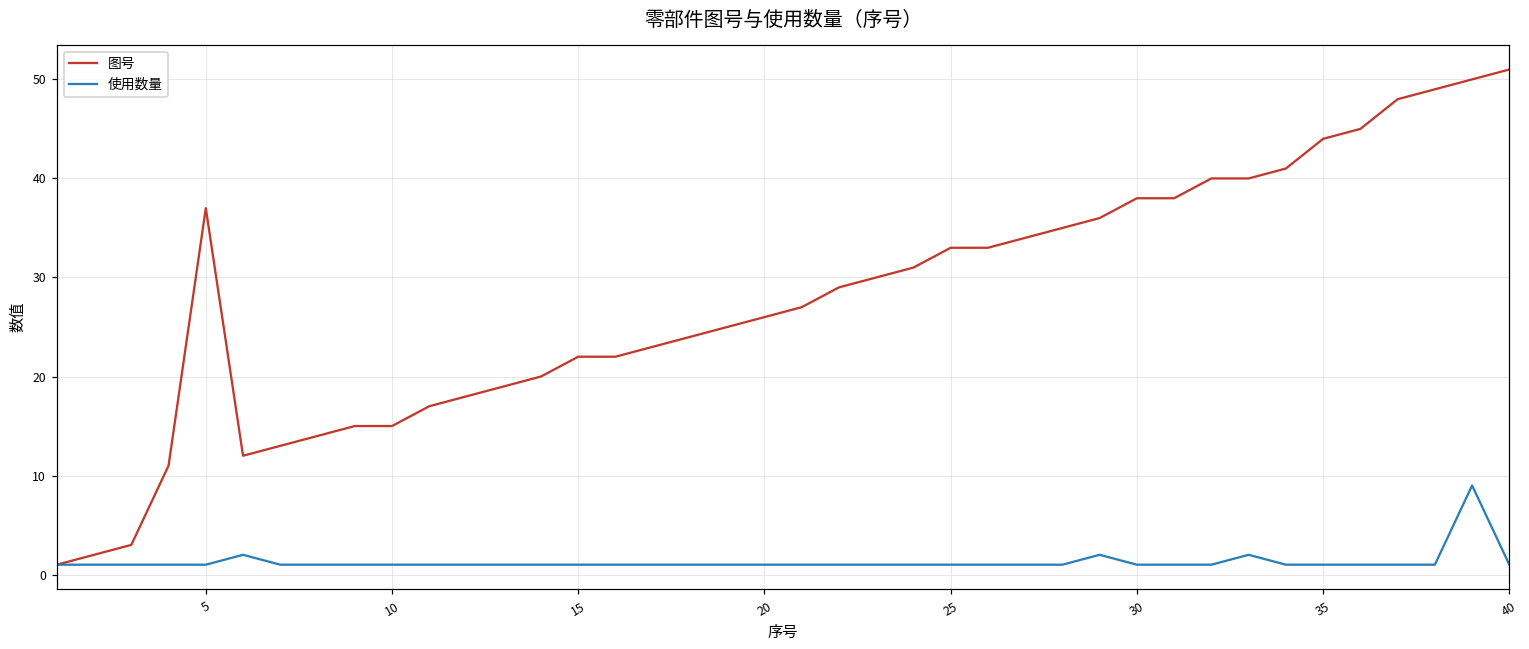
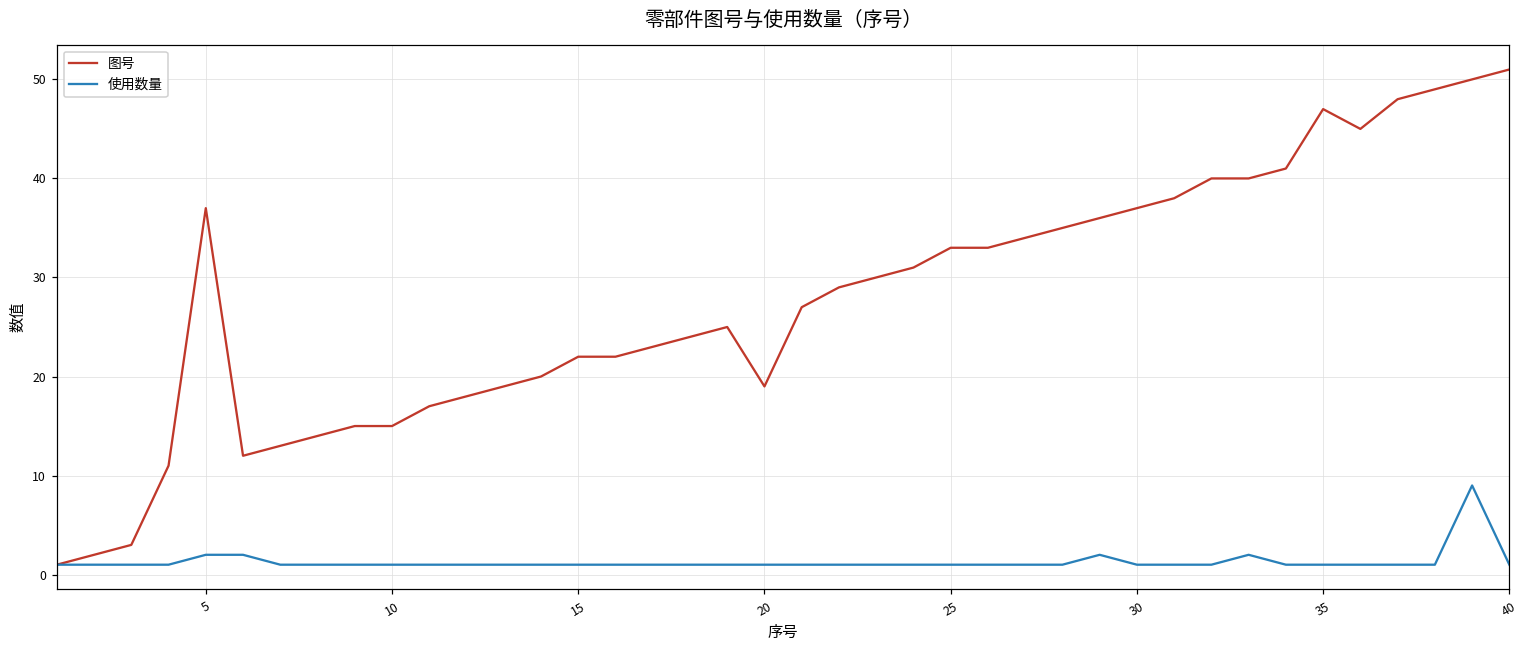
  {
    "图号": {
      "5": 37,
      "10": 15,
      "15": 22,
-     "20": 26,
+     "20": 19,
      "25": 33,
-     "30": 38,
-     "35": 44,
+     "30": 37,
+     "35": 47,
      "40": 51
    },
    "使用数量": {
-     "5": 1,
+     "5": 2,
      "10": 1,
      "15": 1,
      "20": 1,
      "25": 1,
      "30": 1,
      "35": 1,
      "40": 1
    }
  }
